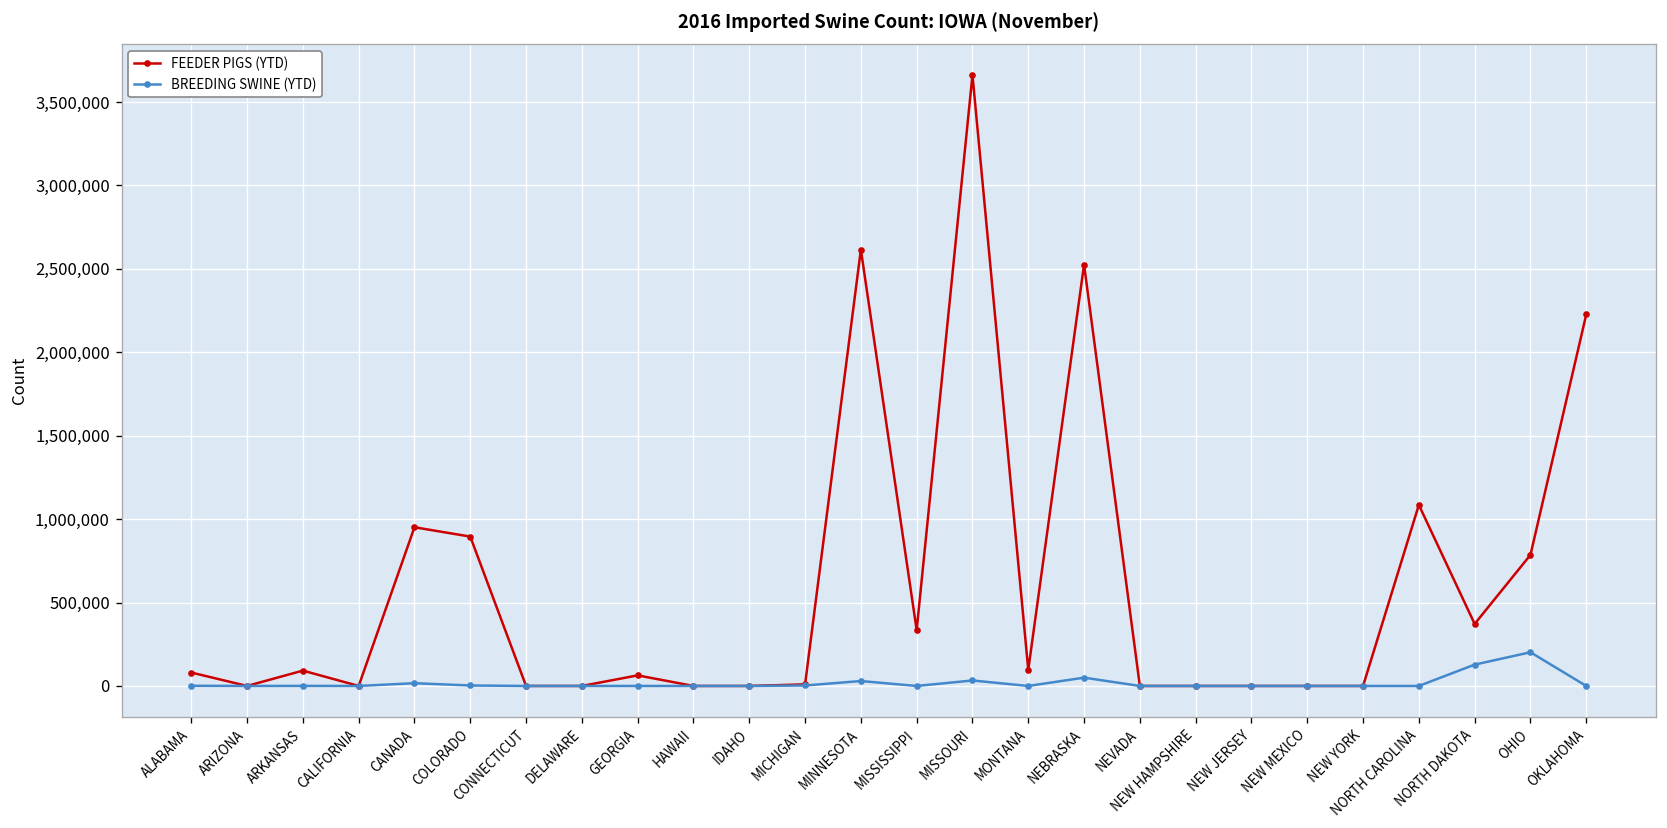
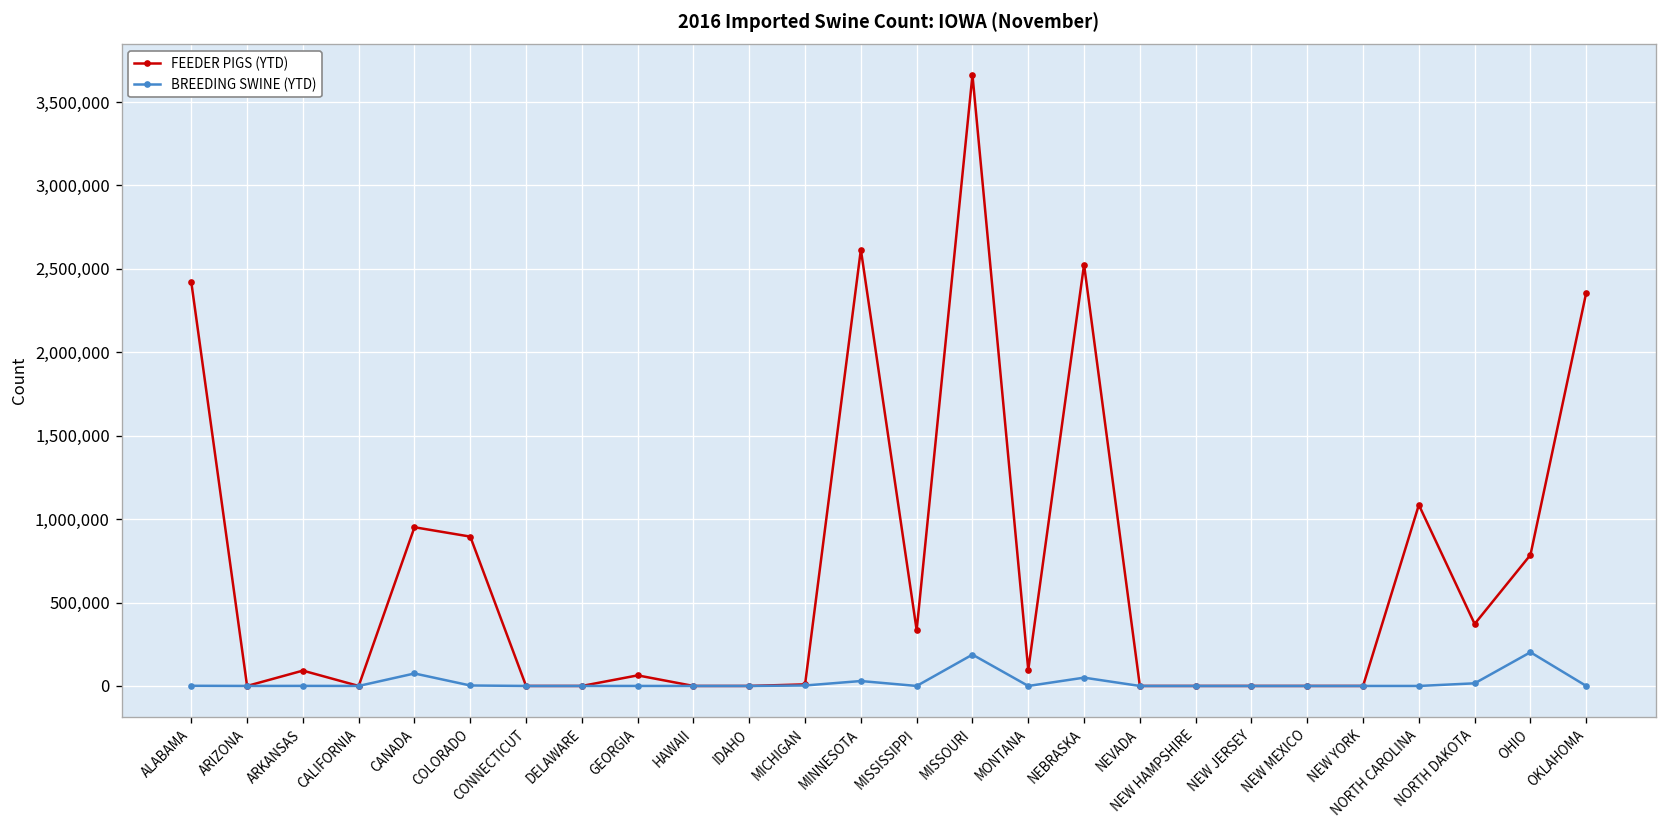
  {
    "FEEDER PIGS (YTD)": {
-     "ALABAMA": "80,000",
+     "ALABAMA": "2,420,000",
      "ARKANSAS": "90,000",
      "CANADA": "950,000",
      "COLORADO": "900,000",
      "GEORGIA": "60,000",
      "MINNESOTA": "2,620,000",
      "MISSISSIPPI": "330,000",
      "MISSOURI": "3,660,000",
      "MONTANA": "100,000",
      "NEBRASKA": "2,530,000",
      "NORTH CAROLINA": "1,090,000",
      "NORTH DAKOTA": "370,000",
      "OHIO": "790,000",
-     "OKLAHOMA": "2,230,000"
+     "OKLAHOMA": "2,360,000"
    },
    "BREEDING SWINE (YTD)": {
      "ALABAMA": "0",
      "ARKANSAS": "0",
-     "CANADA": "20,000",
+     "CANADA": "70,000",
      "COLORADO": "0",
      "GEORGIA": "0",
      "MINNESOTA": "30,000",
      "MISSISSIPPI": "0",
-     "MISSOURI": "30,000",
+     "MISSOURI": "190,000",
      "MONTANA": "0",
      "NEBRASKA": "50,000",
      "NORTH CAROLINA": "0",
-     "NORTH DAKOTA": "130,000",
+     "NORTH DAKOTA": "20,000",
      "OHIO": "200,000",
      "OKLAHOMA": "0"
    }
  }
